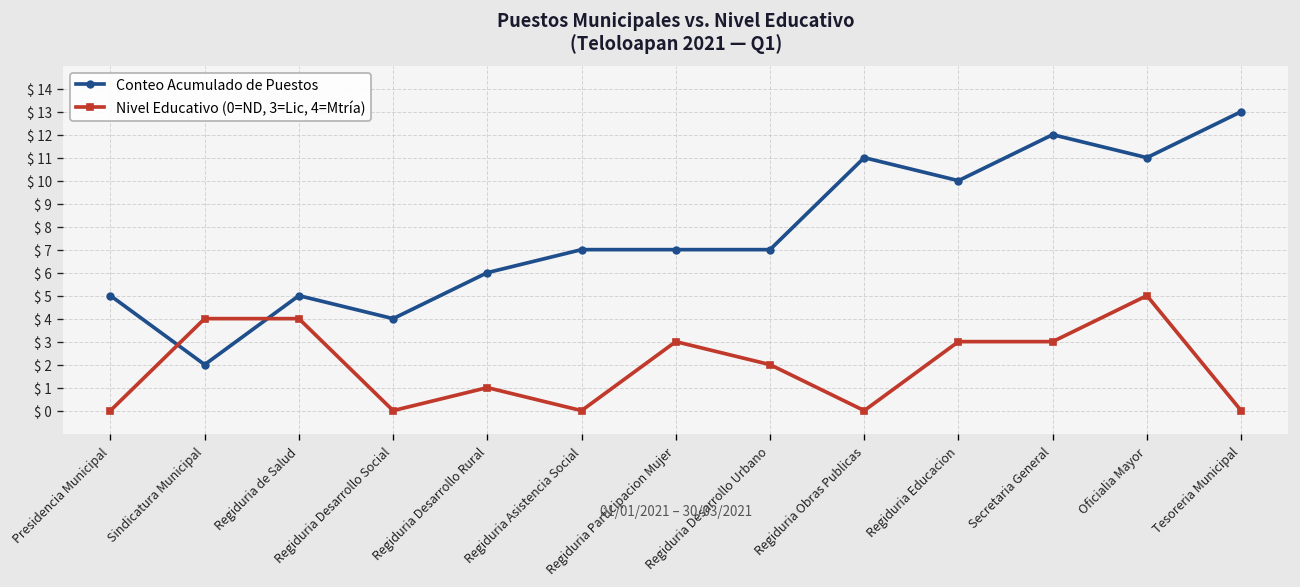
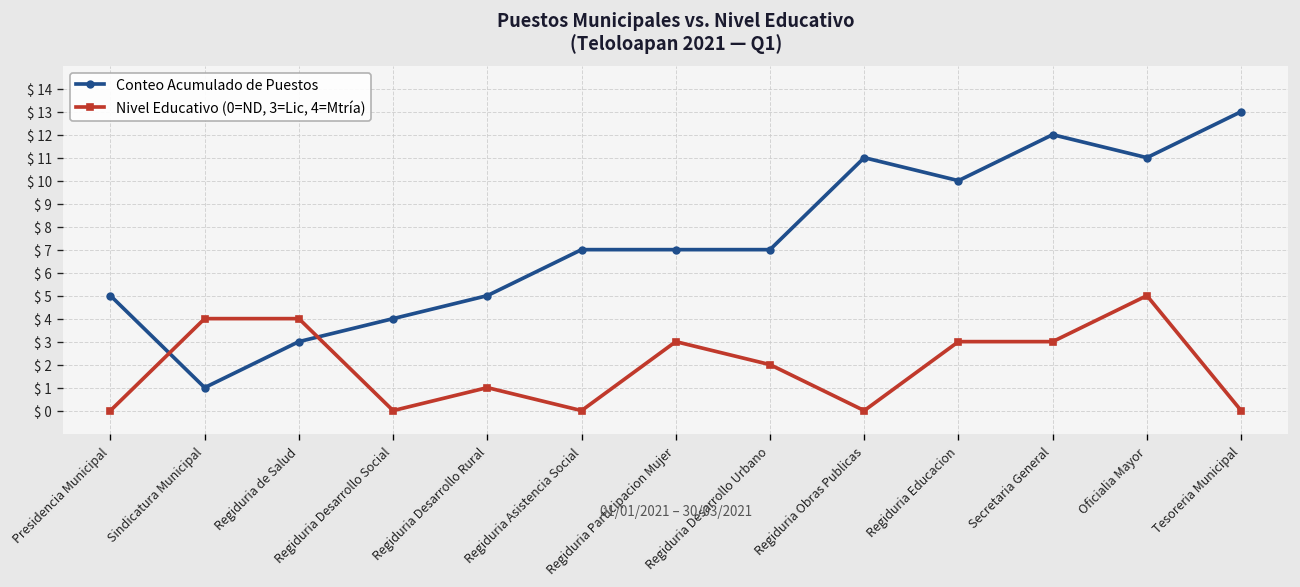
  {
    "Conteo Acumulado de Puestos": {
      "Presidencia Municipal": "$ 5",
-     "Sindicatura Municipal": "$ 2",
-     "Regiduria de Salud": "$ 5",
+     "Sindicatura Municipal": "$ 1",
+     "Regiduria de Salud": "$ 3",
      "Regiduria Desarrollo Social": "$ 4",
-     "Regiduria Desarrollo Rural": "$ 6",
+     "Regiduria Desarrollo Rural": "$ 5",
      "Regiduria Asistencia Social": "$ 7",
      "Regiduria Participacion Mujer": "$ 7",
      "Regiduria Desarrollo Urbano": "$ 7",
      "Regiduria Obras Publicas": "$ 11",
      "Regiduria Educacion": "$ 10",
      "Secretaria General": "$ 12",
      "Oficialia Mayor": "$ 11",
      "Tesoreria Municipal": "$ 13"
    },
    "Nivel Educativo (0=ND, 3=Lic, 4=Mtría)": {
      "Presidencia Municipal": "$ 0",
      "Sindicatura Municipal": "$ 4",
      "Regiduria de Salud": "$ 4",
      "Regiduria Desarrollo Social": "$ 0",
      "Regiduria Desarrollo Rural": "$ 1",
      "Regiduria Asistencia Social": "$ 0",
      "Regiduria Participacion Mujer": "$ 3",
      "Regiduria Desarrollo Urbano": "$ 2",
      "Regiduria Obras Publicas": "$ 0",
      "Regiduria Educacion": "$ 3",
      "Secretaria General": "$ 3",
      "Oficialia Mayor": "$ 5",
      "Tesoreria Municipal": "$ 0"
    }
  }
